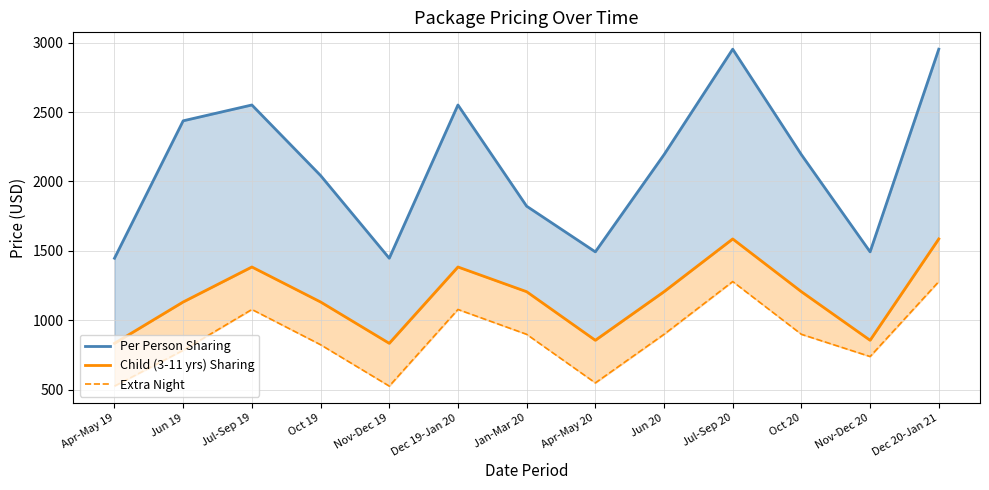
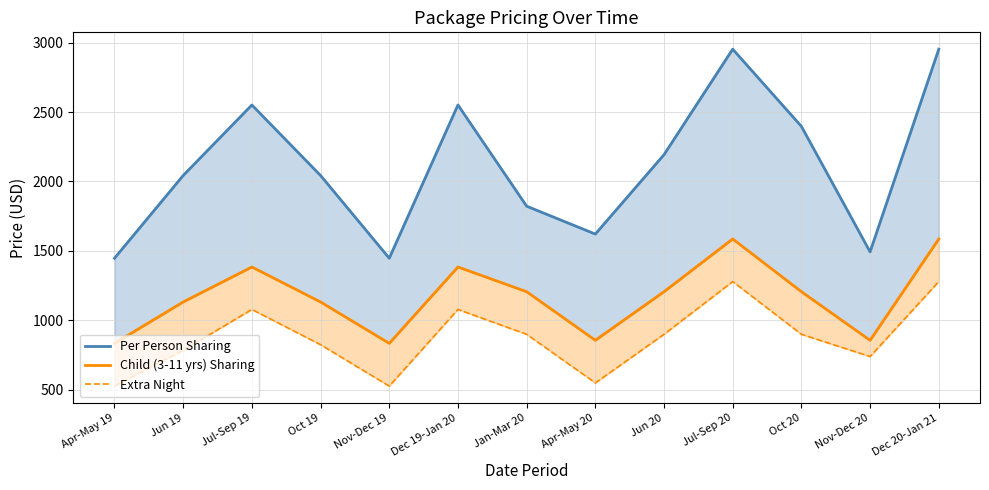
  {
    "Per Person Sharing": {
      "Apr-May 19": 1450,
-     "Jun 19": 2440,
+     "Jun 19": 2040,
      "Jul-Sep 19": 2550,
      "Oct 19": 2040,
      "Nov-Dec 19": 1450,
      "Dec 19-Jan 20": 2550,
      "Jan-Mar 20": 1820,
-     "Apr-May 20": 1490,
+     "Apr-May 20": 1620,
      "Jun 20": 2190,
      "Jul-Sep 20": 2950,
-     "Oct 20": 2190,
+     "Oct 20": 2400,
      "Nov-Dec 20": 1490,
      "Dec 20-Jan 21": 2950
    }
  }
